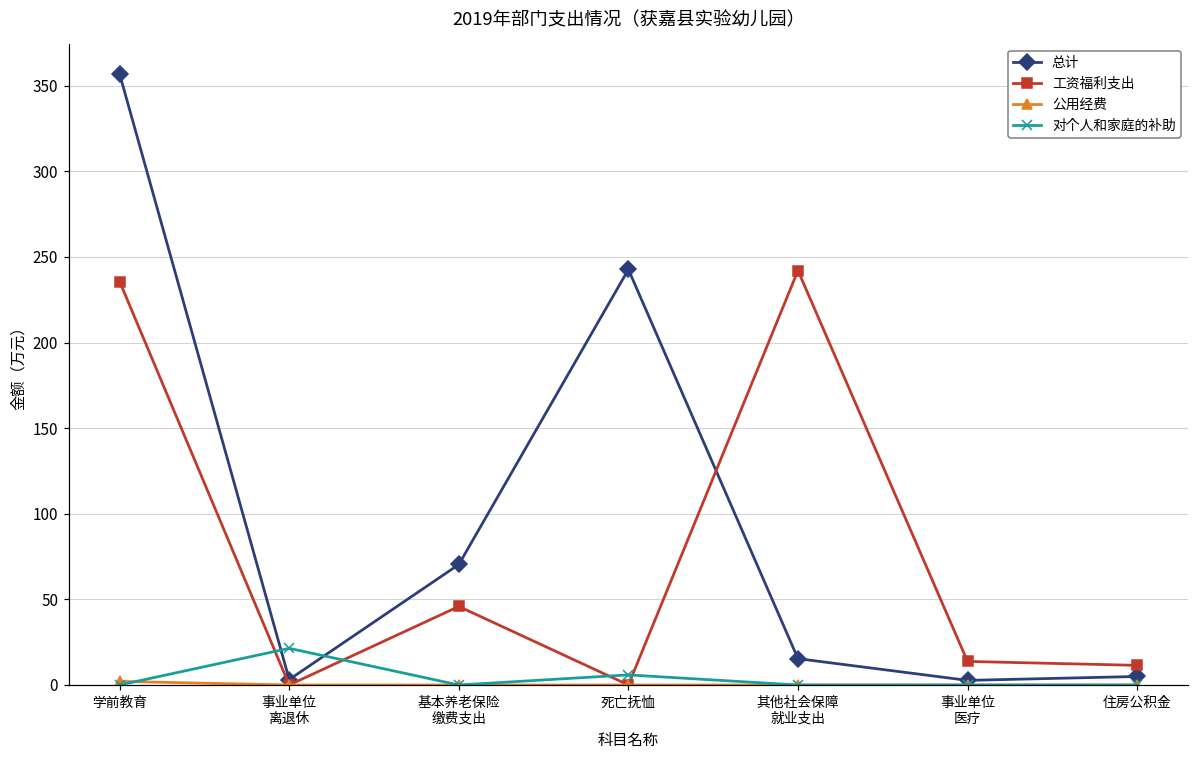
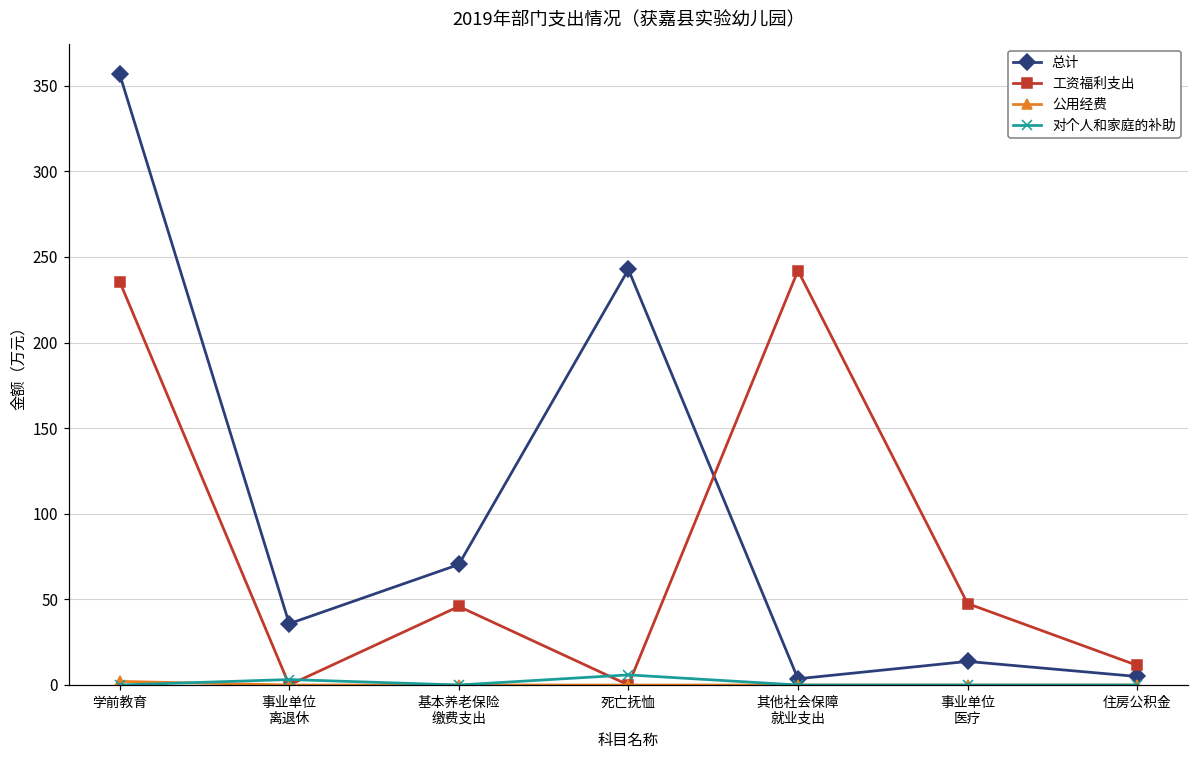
  {
    "总计": {
      "学前教育": 357,
-     "事业单位 离退休": 3,
+     "事业单位 离退休": 36,
      "基本养老保险 缴费支出": 70,
      "死亡抚恤": 243,
-     "其他社会保障 就业支出": 15,
-     "事业单位 医疗": 3,
+     "其他社会保障 就业支出": 4,
+     "事业单位 医疗": 14,
      "住房公积金": 5
    },
    "工资福利支出": {
      "学前教育": 236,
      "基本养老保险 缴费支出": 46,
      "其他社会保障 就业支出": 242,
-     "事业单位 医疗": 14,
+     "事业单位 医疗": 48,
      "住房公积金": 11
    },
    "公用经费": {
      "学前教育": 2
    },
    "对个人和家庭的补助": {
      "学前教育": 0,
-     "事业单位 离退休": 21,
+     "事业单位 离退休": 3,
      "死亡抚恤": 6
    }
  }
